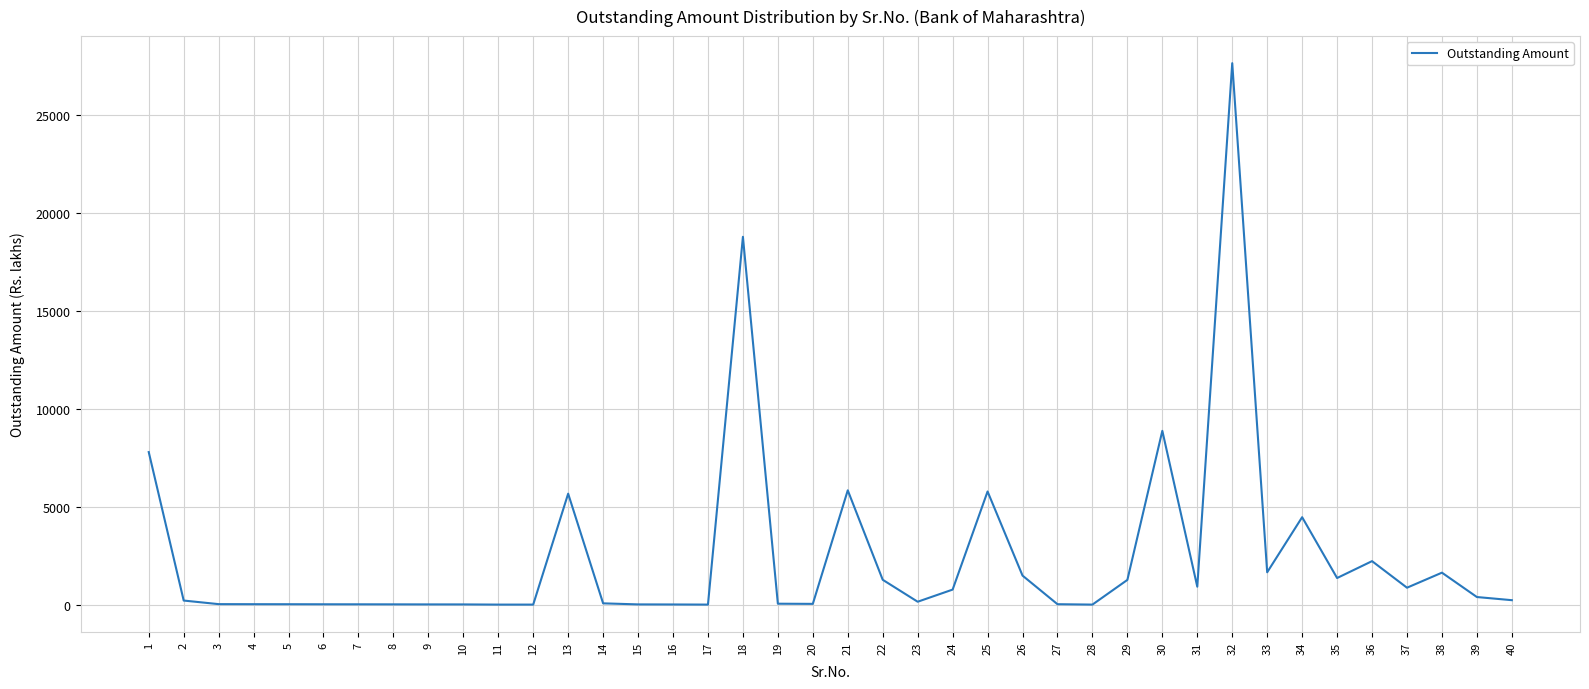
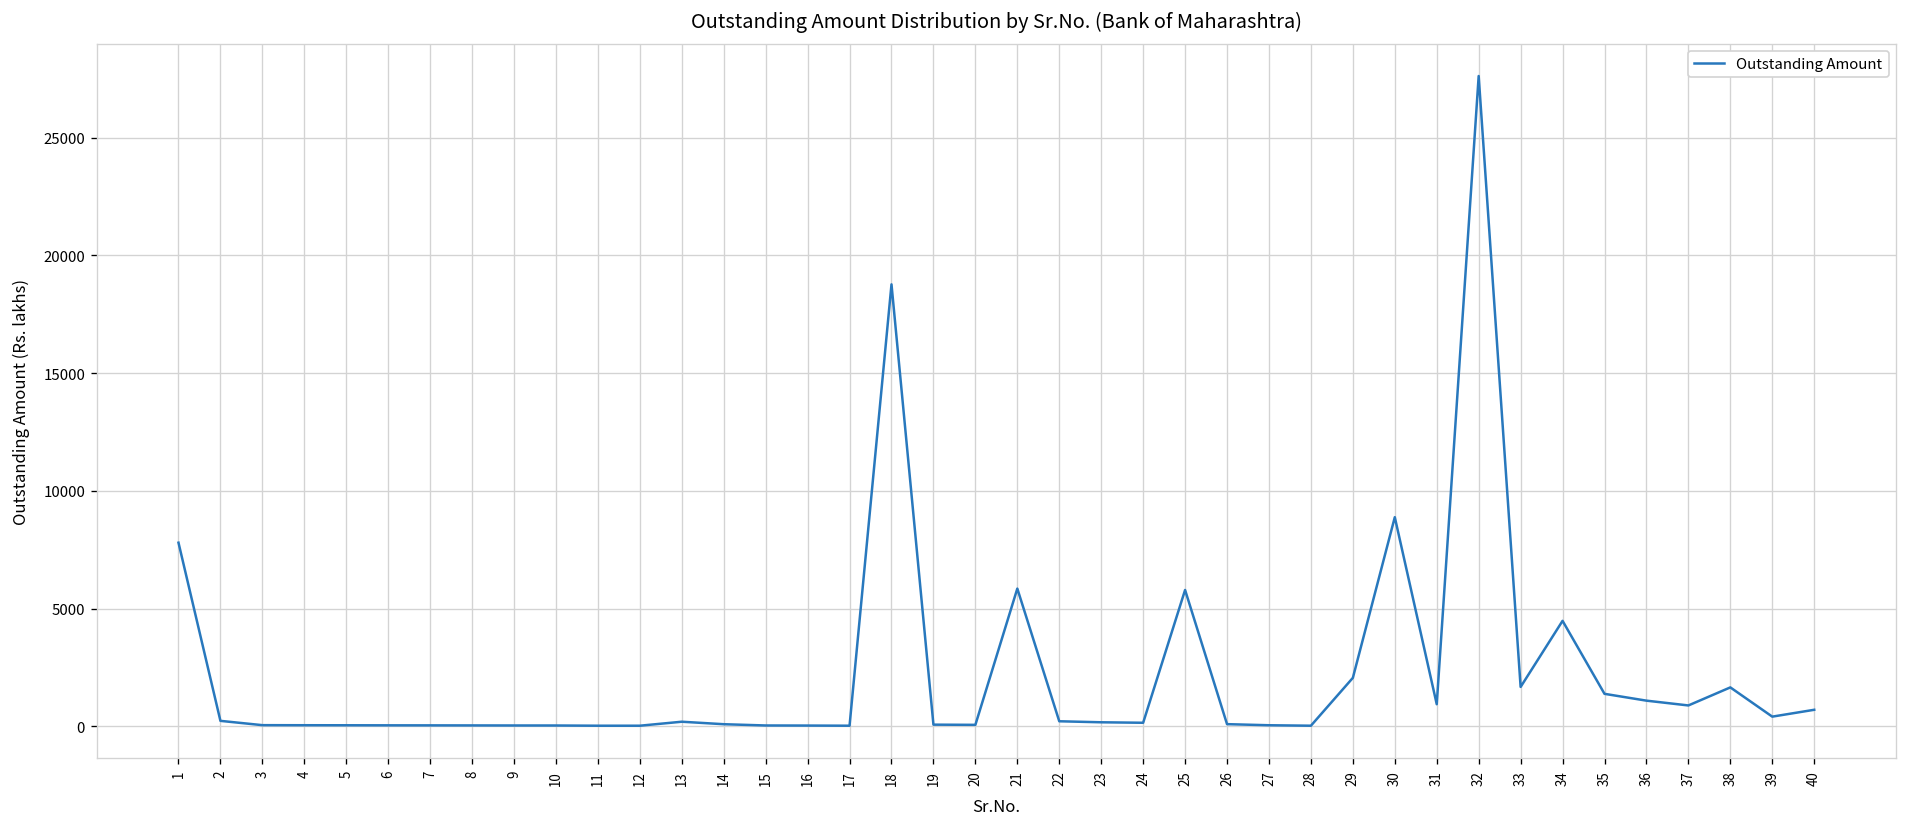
  {
    "1": 7800,
    "2": 200,
    "3": 0,
    "4": 0,
    "5": 0,
    "6": 0,
    "7": 0,
    "8": 0,
    "9": 0,
    "10": 0,
    "11": 0,
    "12": 0,
-   "13": 5700,
+   "13": 200,
    "14": 100,
    "15": 0,
    "16": 0,
    "17": 0,
    "18": 18800,
    "19": 100,
    "20": 100,
    "21": 5800,
-   "22": 1300,
+   "22": 200,
    "23": 200,
-   "24": 800,
+   "24": 200,
    "25": 5800,
-   "26": 1500,
+   "26": 100,
    "27": 0,
    "28": 0,
-   "29": 1300,
+   "29": 2100,
    "30": 8900,
    "31": 900,
    "32": 27600,
    "33": 1700,
    "34": 4500,
    "35": 1400,
-   "36": 2200,
+   "36": 1100,
    "37": 900,
    "38": 1700,
    "39": 400,
-   "40": 300
+   "40": 700
  }
